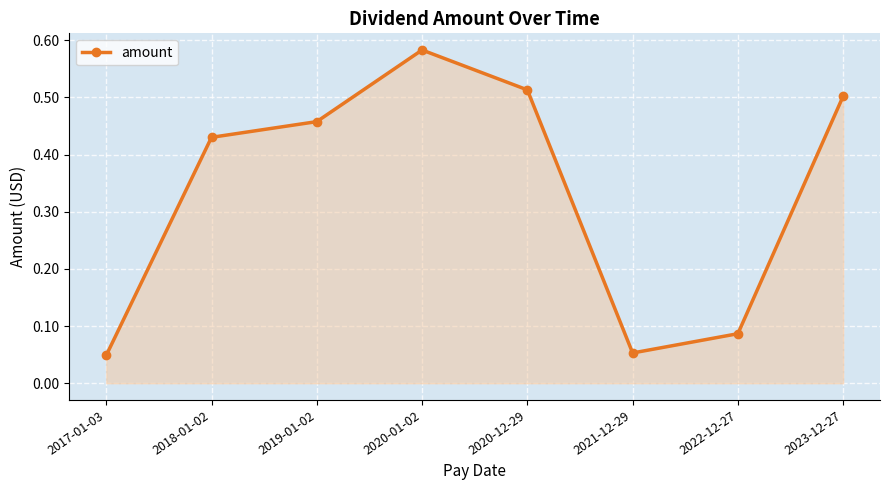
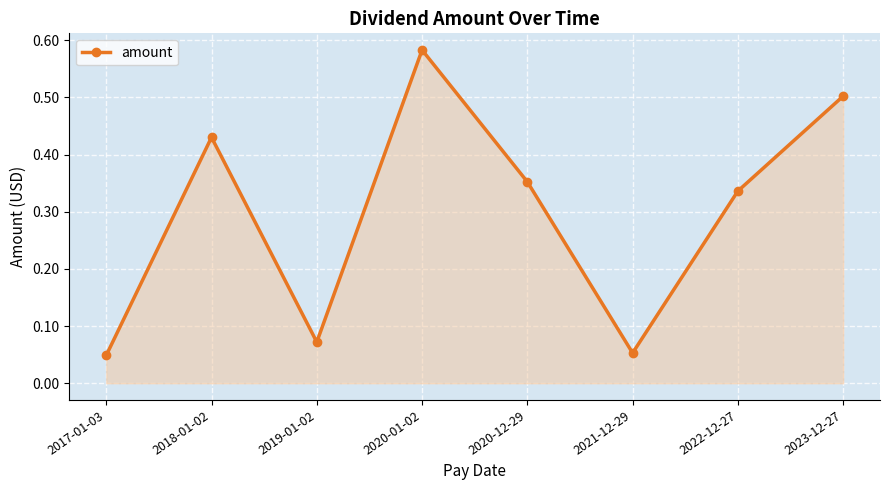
  {
    "2017-01-03": 0.05,
    "2018-01-02": 0.43,
-   "2019-01-02": 0.46,
+   "2019-01-02": 0.07,
    "2020-01-02": 0.58,
-   "2020-12-29": 0.51,
+   "2020-12-29": 0.35,
    "2021-12-29": 0.05,
-   "2022-12-27": 0.09,
+   "2022-12-27": 0.34,
    "2023-12-27": 0.50
  }
